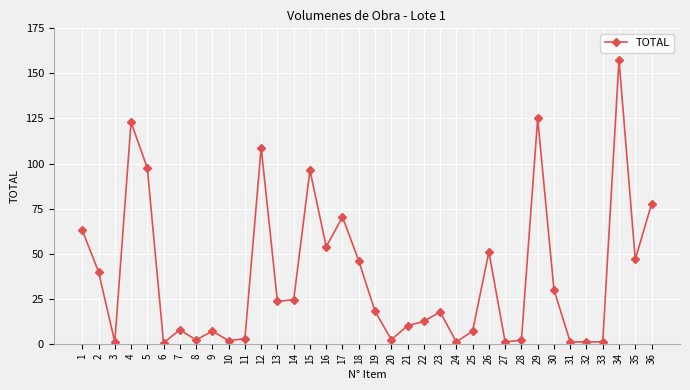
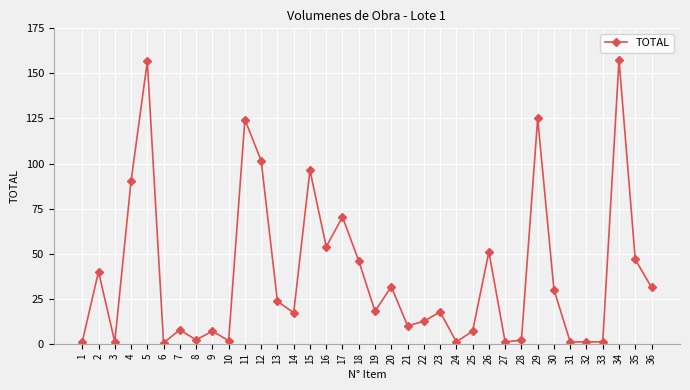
  {
-   "1": 63,
+   "1": 1,
    "2": 40,
    "3": 1,
-   "4": 123,
-   "5": 98,
+   "4": 90,
+   "5": 157,
    "6": 0,
    "7": 8,
    "8": 2,
    "9": 7,
    "10": 2,
-   "11": 3,
-   "12": 109,
+   "11": 124,
+   "12": 102,
    "13": 24,
-   "14": 24,
+   "14": 17,
    "15": 96,
    "16": 54,
    "17": 70,
    "18": 46,
    "19": 18,
-   "20": 2,
+   "20": 32,
    "21": 10,
    "22": 12,
    "23": 18,
    "24": 1,
    "25": 7,
    "26": 51,
    "27": 1,
    "28": 2,
    "29": 125,
    "30": 30,
    "31": 1,
    "32": 1,
    "33": 1,
    "34": 158,
    "35": 47,
-   "36": 78
+   "36": 31
  }
